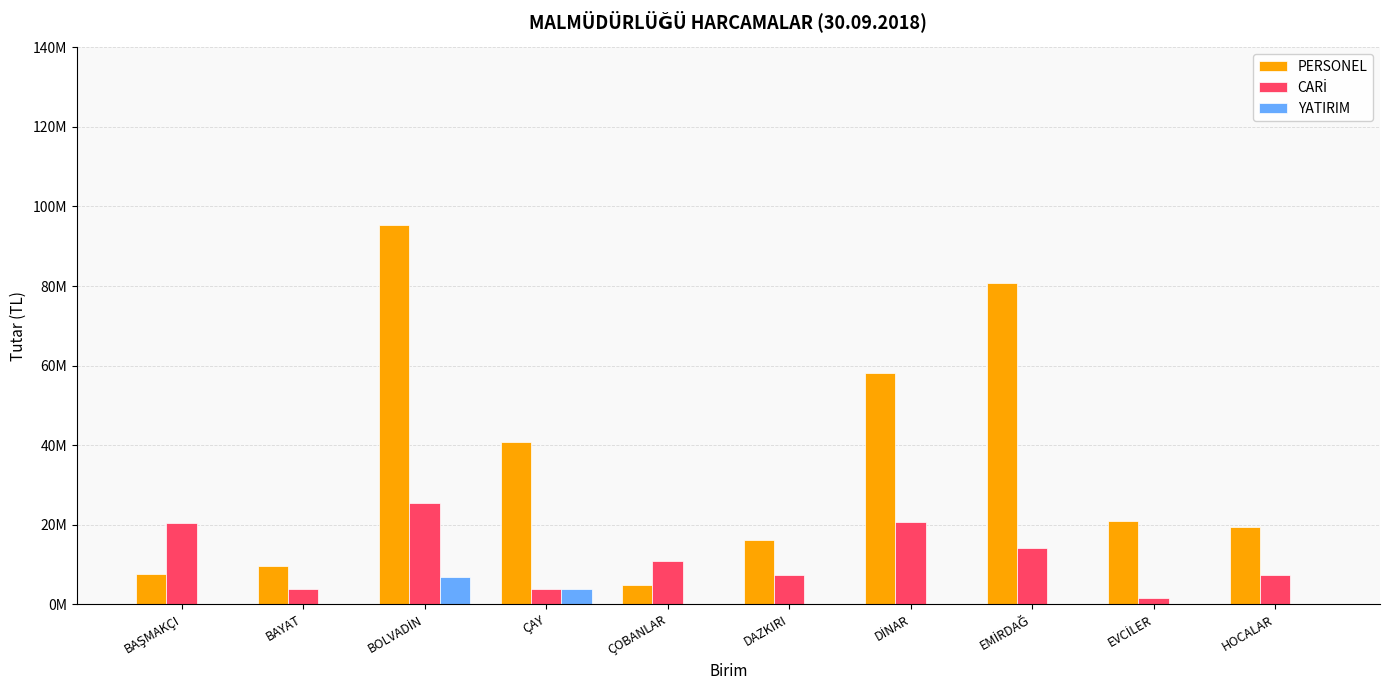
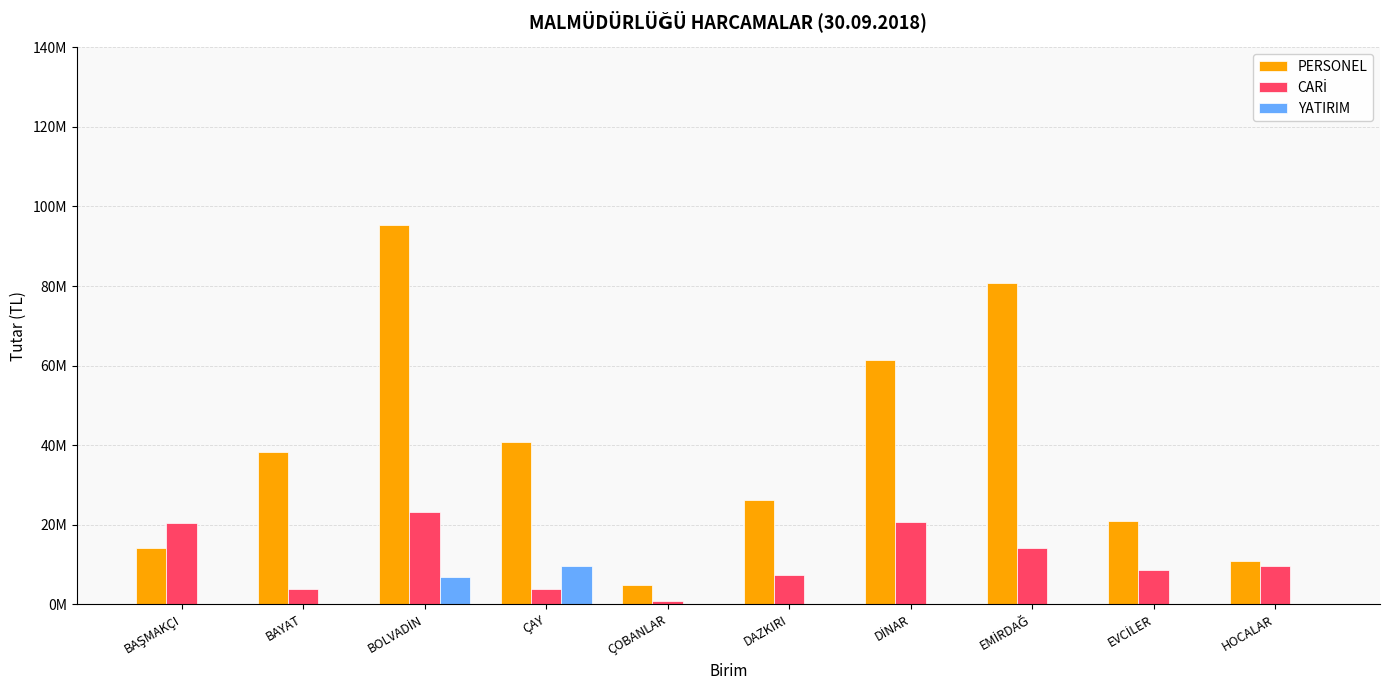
  {
    "PERSONEL": {
-     "BAŞMAKÇI": 8000000,
-     "BAYAT": 10000000,
+     "BAŞMAKÇI": 14000000,
+     "BAYAT": 38000000,
      "BOLVADİN": 95000000,
      "ÇAY": 41000000,
      "ÇOBANLAR": 5000000,
-     "DAZKIRI": 16000000,
-     "DİNAR": 58000000,
+     "DAZKIRI": 26000000,
+     "DİNAR": 61000000,
      "EMİRDAĞ": 81000000,
      "EVCİLER": 21000000,
-     "HOCALAR": 19000000
+     "HOCALAR": 11000000
    },
    "CARİ": {
      "BAŞMAKÇI": 21000000,
      "BAYAT": 4000000,
-     "BOLVADİN": 26000000,
+     "BOLVADİN": 23000000,
      "ÇAY": 4000000,
-     "ÇOBANLAR": 11000000,
+     "ÇOBANLAR": 1000000,
      "DAZKIRI": 7000000,
      "DİNAR": 21000000,
      "EMİRDAĞ": 14000000,
-     "EVCİLER": 2000000,
-     "HOCALAR": 7000000
+     "EVCİLER": 9000000,
+     "HOCALAR": 10000000
    },
    "YATIRIM": {
      "BAŞMAKÇI": 0,
      "BAYAT": 0,
      "BOLVADİN": 7000000,
-     "ÇAY": 4000000,
+     "ÇAY": 10000000,
      "ÇOBANLAR": 0,
      "DİNAR": 0,
      "EMİRDAĞ": 0,
      "HOCALAR": 0
    }
  }
